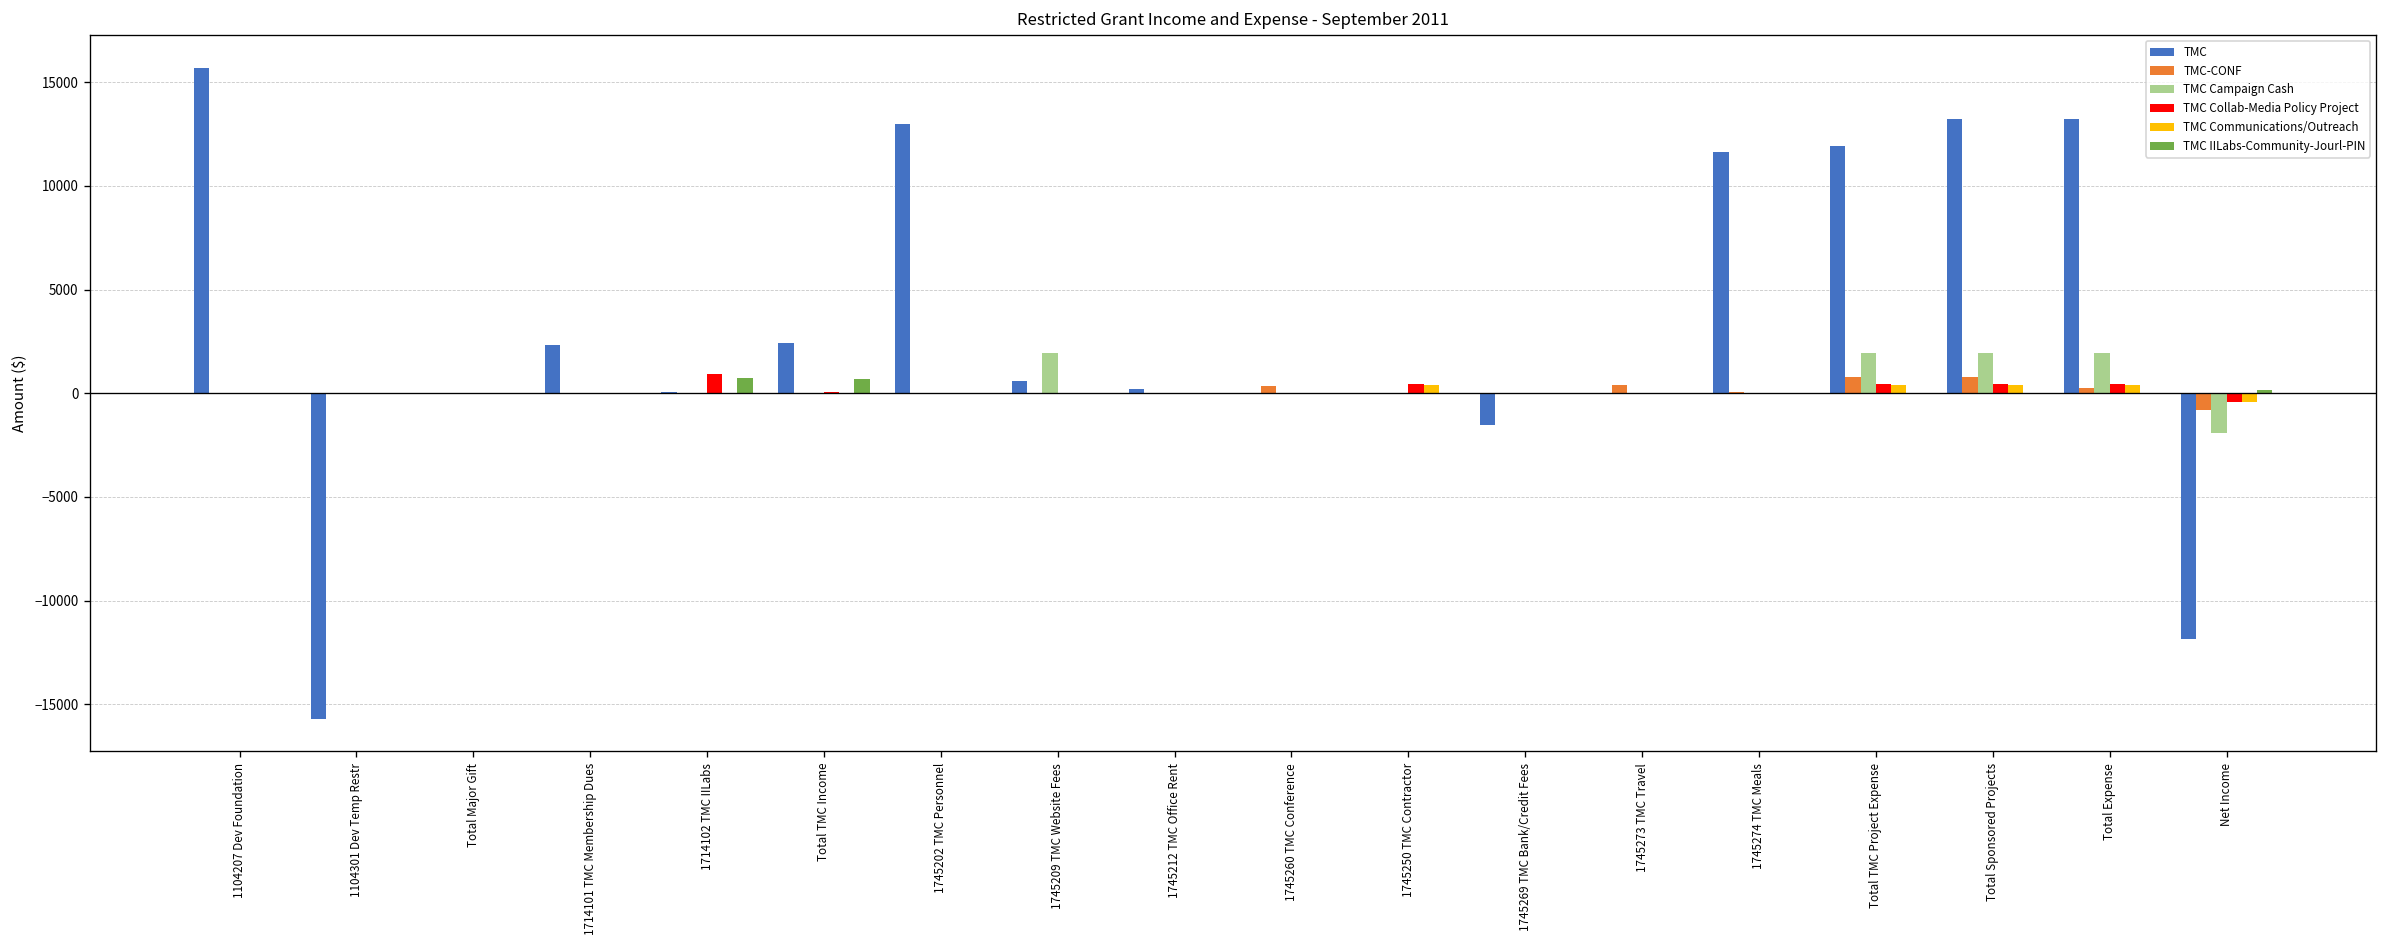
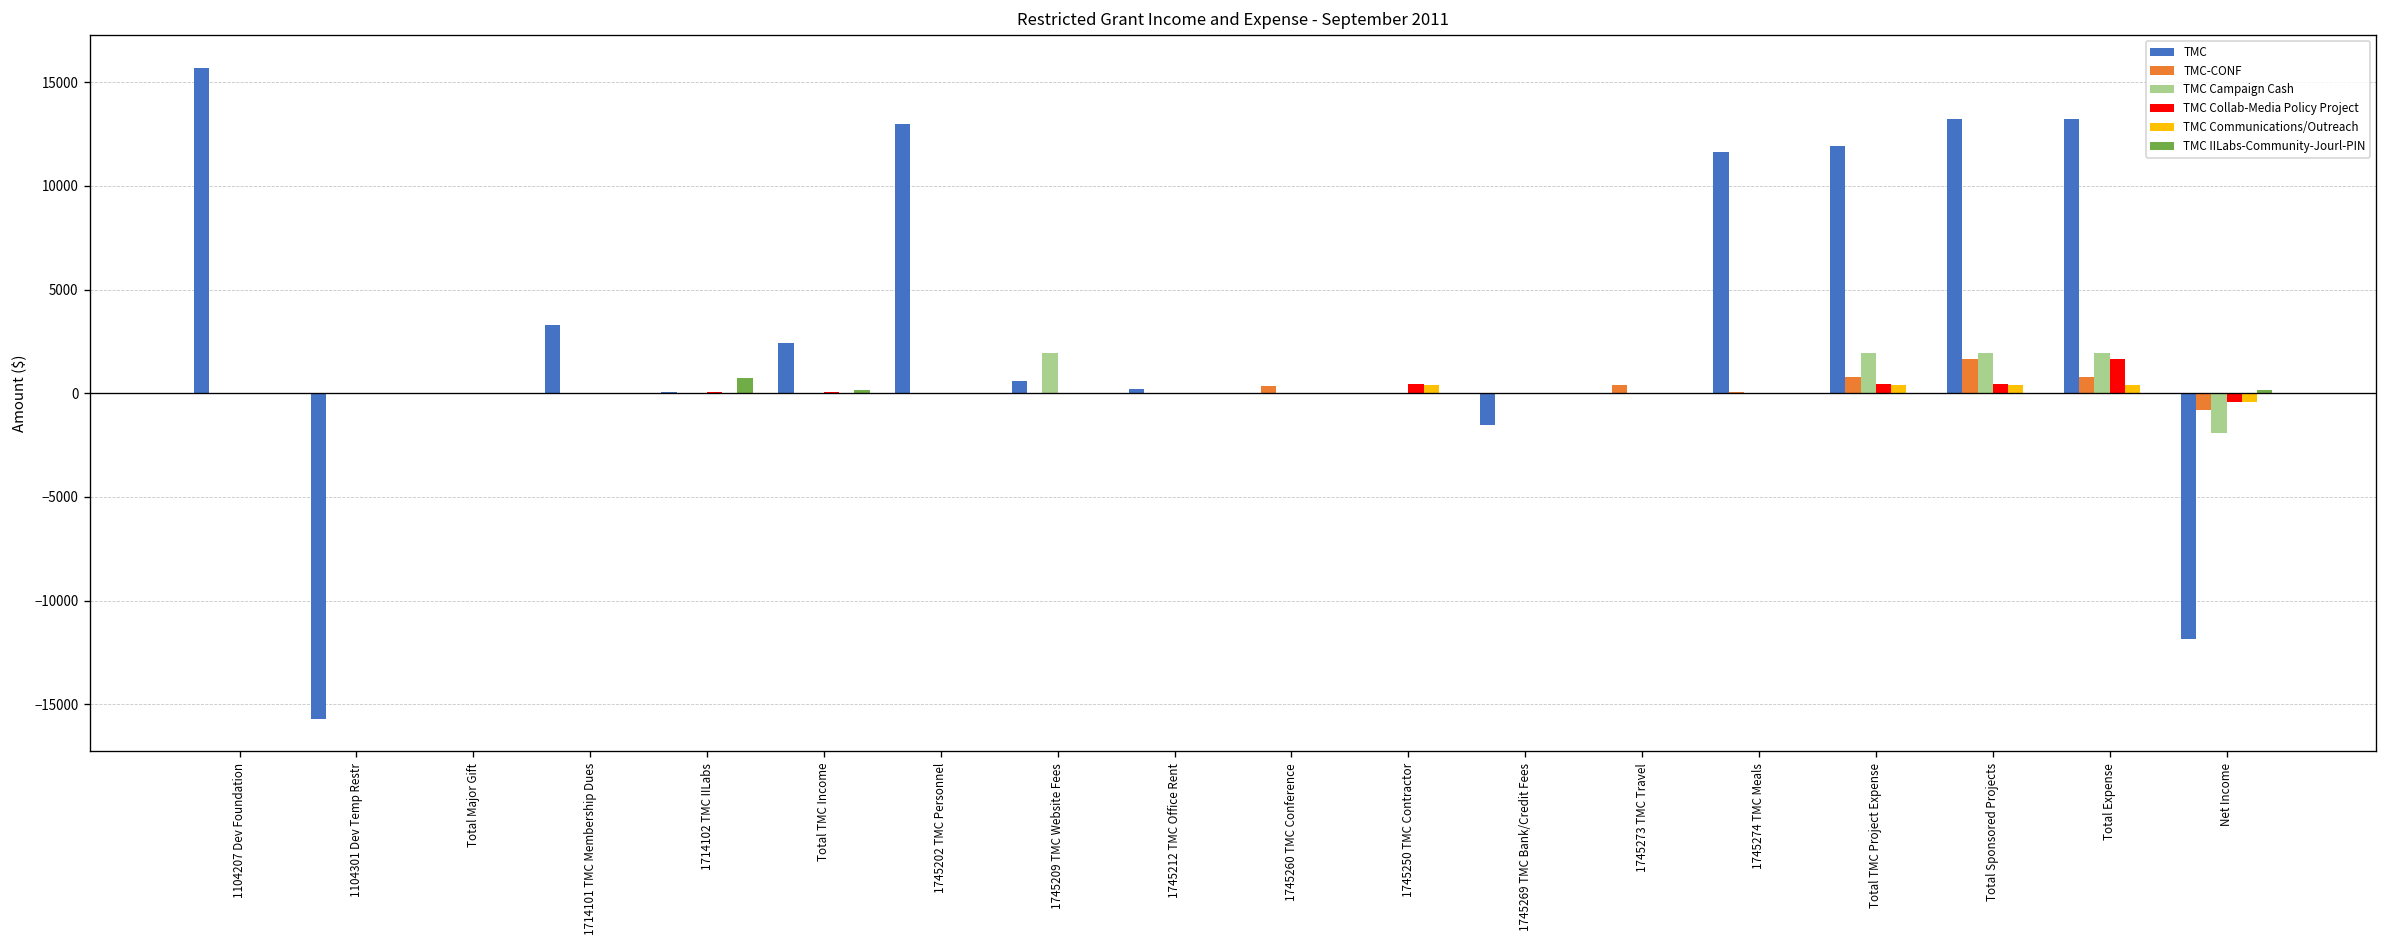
  {
    "TMC": {
      "1104207 Dev Foundation": 15700,
      "1104301 Dev Temp Restr": -15700,
      "Total Major Gift": 0,
-     "1714101 TMC Membership Dues": 2300,
+     "1714101 TMC Membership Dues": 3300,
      "Total TMC Income": 2400,
      "1745202 TMC Personnel": 13000,
      "1745209 TMC Website Fees": 600,
      "1745212 TMC Office Rent": 200,
      "1745260 TMC Conference": 0,
      "1745250 TMC Contractor": 0,
      "1745269 TMC Bank/Credit Fees": -1500,
      "1745273 TMC Travel": 0,
      "1745274 TMC Meals": 11600,
      "Total TMC Project Expense": 11900,
      "Total Sponsored Projects": 13200,
      "Total Expense": 13200,
      "Net Income": -11900
    },
    "TMC-CONF": {
      "1104207 Dev Foundation": 0,
      "1104301 Dev Temp Restr": 0,
      "Total Major Gift": 0,
      "1714101 TMC Membership Dues": 0,
      "1714102 TMC IILabs": 0,
      "Total TMC Income": 0,
      "1745202 TMC Personnel": 0,
      "1745209 TMC Website Fees": 0,
      "1745212 TMC Office Rent": 0,
      "1745260 TMC Conference": 300,
      "1745250 TMC Contractor": 0,
      "1745269 TMC Bank/Credit Fees": 0,
      "1745273 TMC Travel": 400,
      "Total TMC Project Expense": 800,
-     "Total Sponsored Projects": 800,
-     "Total Expense": 200,
+     "Total Sponsored Projects": 1700,
+     "Total Expense": 800,
      "Net Income": -800
    },
    "TMC Campaign Cash": {
      "1104207 Dev Foundation": 0,
      "1104301 Dev Temp Restr": 0,
      "Total Major Gift": 0,
      "1714101 TMC Membership Dues": 0,
      "1714102 TMC IILabs": 0,
      "Total TMC Income": 0,
      "1745202 TMC Personnel": 0,
      "1745209 TMC Website Fees": 1900,
      "1745212 TMC Office Rent": 0,
      "1745260 TMC Conference": 0,
      "1745250 TMC Contractor": 0,
      "1745269 TMC Bank/Credit Fees": 0,
      "1745273 TMC Travel": 0,
      "1745274 TMC Meals": 0,
      "Total TMC Project Expense": 1900,
      "Total Sponsored Projects": 1900,
      "Total Expense": 1900,
      "Net Income": -1900
    },
    "TMC Collab-Media Policy Project": {
      "1104207 Dev Foundation": 0,
      "1104301 Dev Temp Restr": 0,
      "Total Major Gift": 0,
      "1714101 TMC Membership Dues": 0,
-     "1714102 TMC IILabs": 900,
+     "1714102 TMC IILabs": 100,
      "1745202 TMC Personnel": 0,
      "1745209 TMC Website Fees": 0,
      "1745212 TMC Office Rent": 0,
      "1745260 TMC Conference": 0,
      "1745250 TMC Contractor": 500,
      "1745269 TMC Bank/Credit Fees": 0,
      "1745273 TMC Travel": 0,
      "1745274 TMC Meals": 0,
      "Total TMC Project Expense": 500,
      "Total Sponsored Projects": 500,
-     "Total Expense": 500,
+     "Total Expense": 1700,
      "Net Income": -400
    },
    "TMC Communications/Outreach": {
      "1104207 Dev Foundation": 0,
      "1104301 Dev Temp Restr": 0,
      "Total Major Gift": 0,
      "1714101 TMC Membership Dues": 0,
      "1714102 TMC IILabs": 0,
      "Total TMC Income": 0,
      "1745202 TMC Personnel": 0,
      "1745209 TMC Website Fees": 0,
      "1745212 TMC Office Rent": 0,
      "1745260 TMC Conference": 0,
      "1745250 TMC Contractor": 400,
      "1745269 TMC Bank/Credit Fees": 0,
      "1745273 TMC Travel": 0,
      "1745274 TMC Meals": 0,
      "Total TMC Project Expense": 400,
      "Total Sponsored Projects": 400,
      "Total Expense": 400,
      "Net Income": -400
    },
    "TMC IILabs-Community-Jourl-PIN": {
      "1104207 Dev Foundation": 0,
      "1104301 Dev Temp Restr": 0,
      "Total Major Gift": 0,
      "1714101 TMC Membership Dues": 0,
      "1714102 TMC IILabs": 700,
-     "Total TMC Income": 700,
+     "Total TMC Income": 200,
      "1745202 TMC Personnel": 0,
      "1745209 TMC Website Fees": 0,
      "1745212 TMC Office Rent": 0,
      "1745260 TMC Conference": 0,
      "1745250 TMC Contractor": 0,
      "1745269 TMC Bank/Credit Fees": 0,
      "1745273 TMC Travel": 0,
      "1745274 TMC Meals": 0,
      "Total TMC Project Expense": 0,
      "Total Sponsored Projects": 0,
      "Total Expense": 0,
      "Net Income": 200
    }
  }
